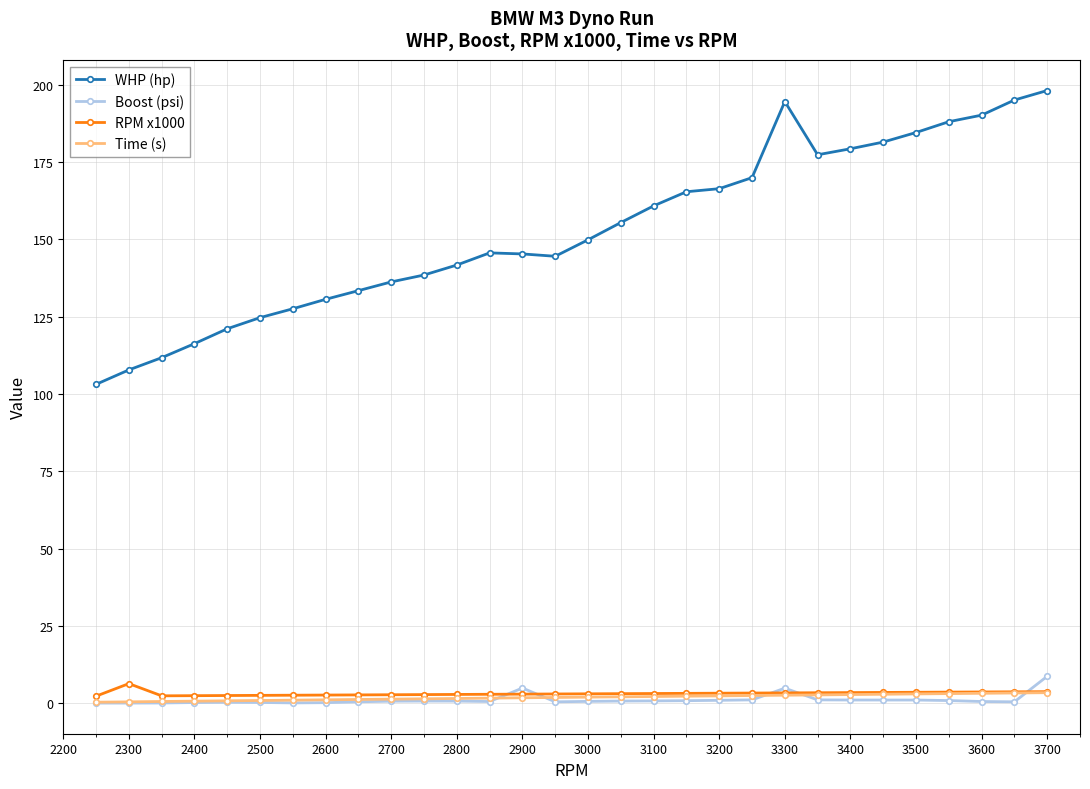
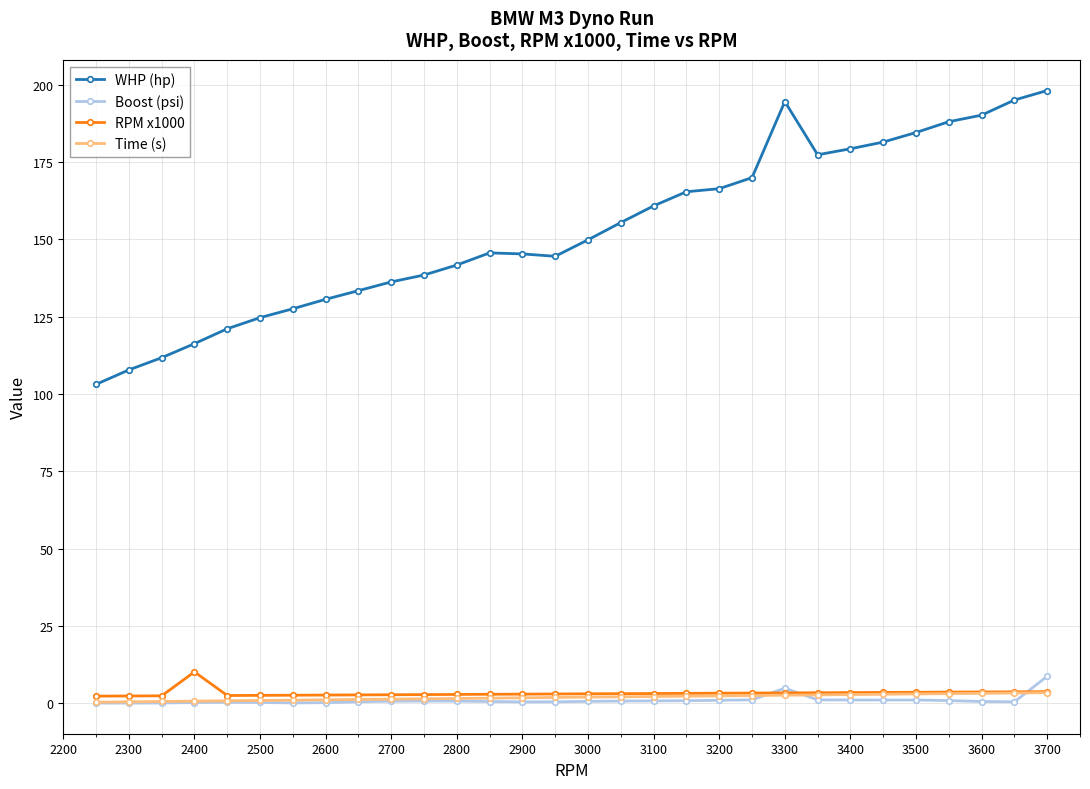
  {
    "WHP (hp)": {
      "2300": 108,
      "2400": 116,
      "2500": 125,
      "2600": 131,
      "2700": 136,
      "2800": 142,
      "2900": 145,
      "3000": 150,
      "3100": 161,
      "3200": 166,
      "3300": 195,
      "3400": 179,
      "3500": 185,
      "3600": 190,
      "3700": 198
    },
    "Boost (psi)": {
      "2600": 0,
      "2800": 1,
-     "2900": 5,
+     "2900": 0,
      "3000": 1,
      "3100": 1,
      "3200": 1,
      "3300": 5,
      "3400": 1,
      "3500": 1,
      "3600": 1,
      "3700": 9
    },
    "RPM x1000": {
-     "2300": 6,
-     "2400": 2,
+     "2300": 2,
+     "2400": 10,
      "2500": 3,
      "2600": 3,
      "2700": 3,
      "2800": 3,
      "2900": 3,
      "3000": 3,
      "3100": 3,
      "3200": 3
    },
    "Time (s)": {
      "2600": 1,
      "2800": 1,
      "2900": 2,
      "3000": 2,
      "3100": 2,
      "3200": 2
    }
  }
